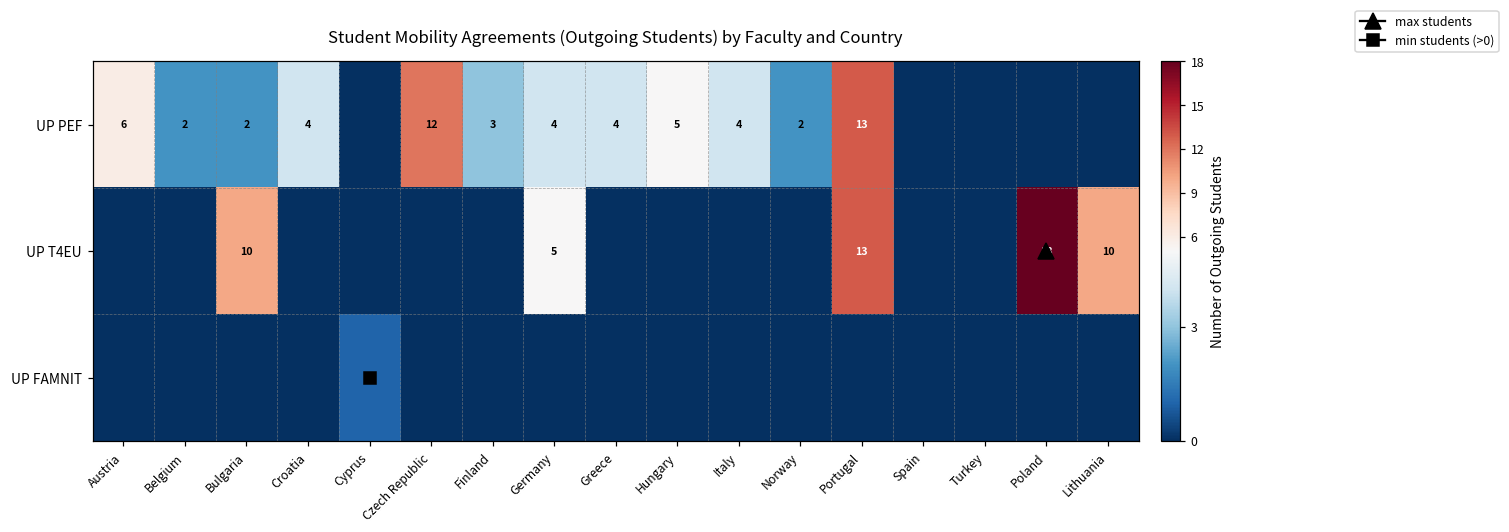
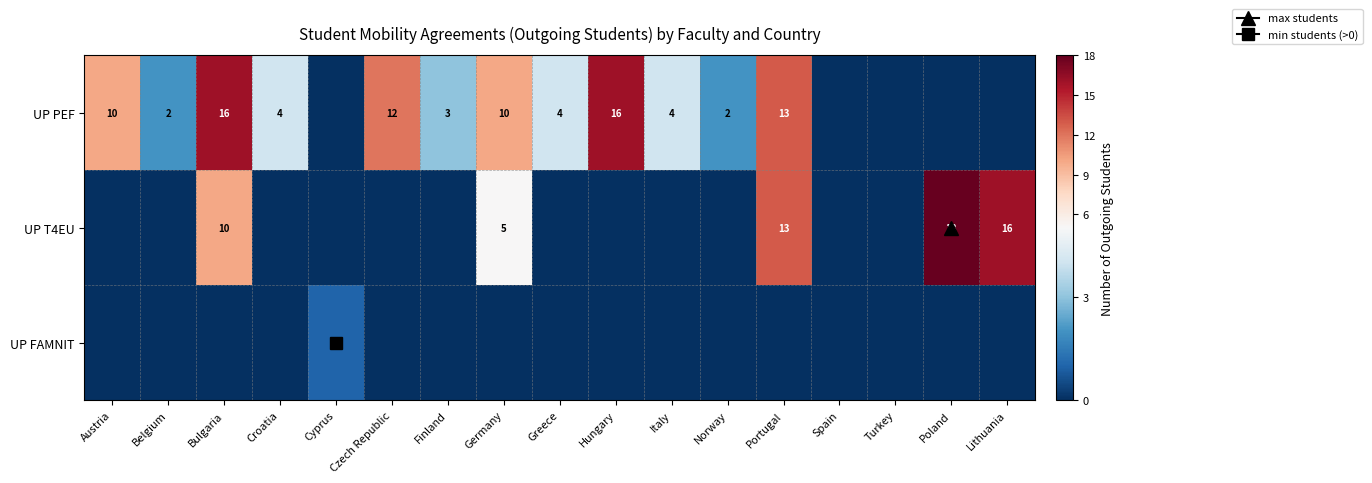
  {
    "UP PEF": {
-     "Austria": 6,
+     "Austria": 10,
      "Belgium": 2,
-     "Bulgaria": 2,
+     "Bulgaria": 16,
      "Croatia": 4,
      "Czech Republic": 12,
      "Finland": 3,
-     "Germany": 4,
+     "Germany": 10,
      "Greece": 4,
-     "Hungary": 5,
+     "Hungary": 16,
      "Italy": 4,
      "Norway": 2,
      "Portugal": 13
    },
    "UP T4EU": {
      "Bulgaria": 10,
      "Germany": 5,
      "Portugal": 13,
-     "Lithuania": 10
+     "Lithuania": 16
    }
  }
